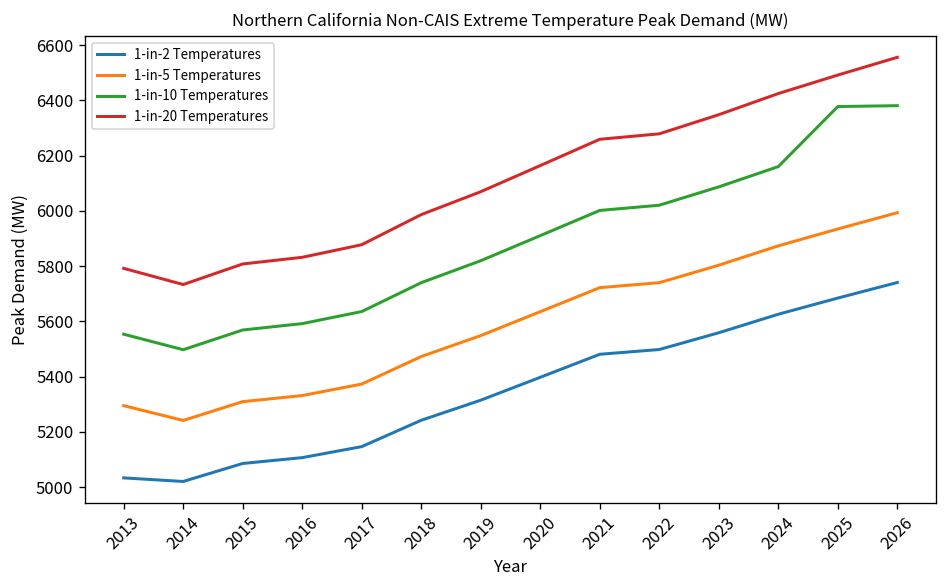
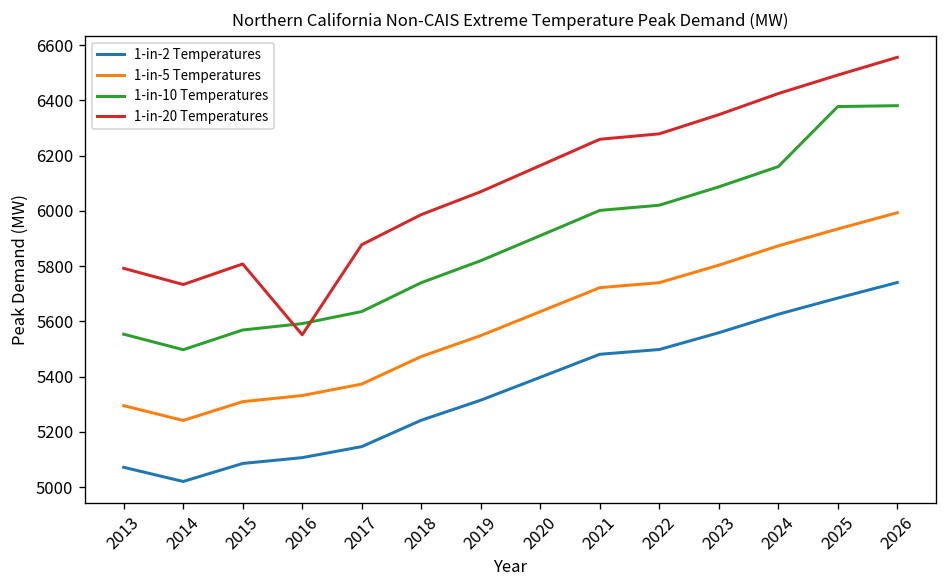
  {
    "1-in-2 Temperatures": {
-     "2013": 5030,
+     "2013": 5070,
      "2014": 5020,
      "2015": 5090,
      "2016": 5110,
      "2017": 5150,
      "2018": 5240,
      "2019": 5310,
      "2020": 5400,
      "2021": 5480,
      "2022": 5500,
      "2023": 5560,
      "2024": 5630,
      "2025": 5680,
      "2026": 5740
    },
    "1-in-5 Temperatures": {
      "2013": 5290,
      "2014": 5240,
      "2015": 5310,
      "2016": 5330,
      "2017": 5370,
      "2018": 5470,
      "2019": 5550,
      "2020": 5630,
      "2021": 5720,
      "2022": 5740,
      "2023": 5800,
      "2024": 5870,
      "2025": 5930,
      "2026": 5990
    },
    "1-in-10 Temperatures": {
      "2013": 5550,
      "2014": 5500,
      "2015": 5570,
      "2016": 5590,
      "2017": 5640,
      "2018": 5740,
      "2019": 5820,
      "2020": 5910,
      "2021": 6000,
      "2022": 6020,
      "2023": 6090,
      "2024": 6160,
      "2025": 6380,
      "2026": 6380
    },
    "1-in-20 Temperatures": {
      "2013": 5790,
      "2014": 5730,
      "2015": 5810,
-     "2016": 5830,
+     "2016": 5550,
      "2017": 5880,
      "2018": 5990,
      "2019": 6070,
      "2020": 6160,
      "2021": 6260,
      "2022": 6280,
      "2023": 6350,
      "2024": 6420,
      "2025": 6490,
      "2026": 6560
    }
  }
